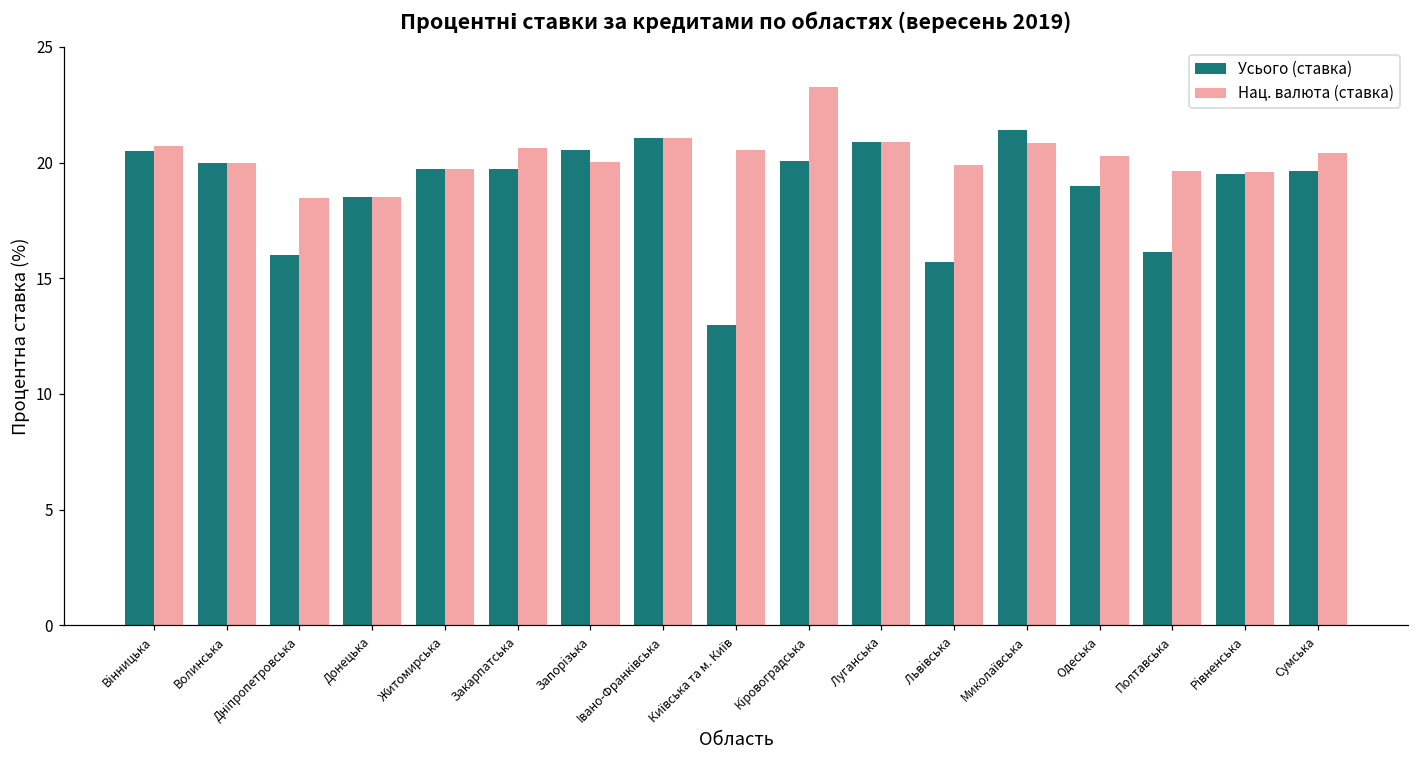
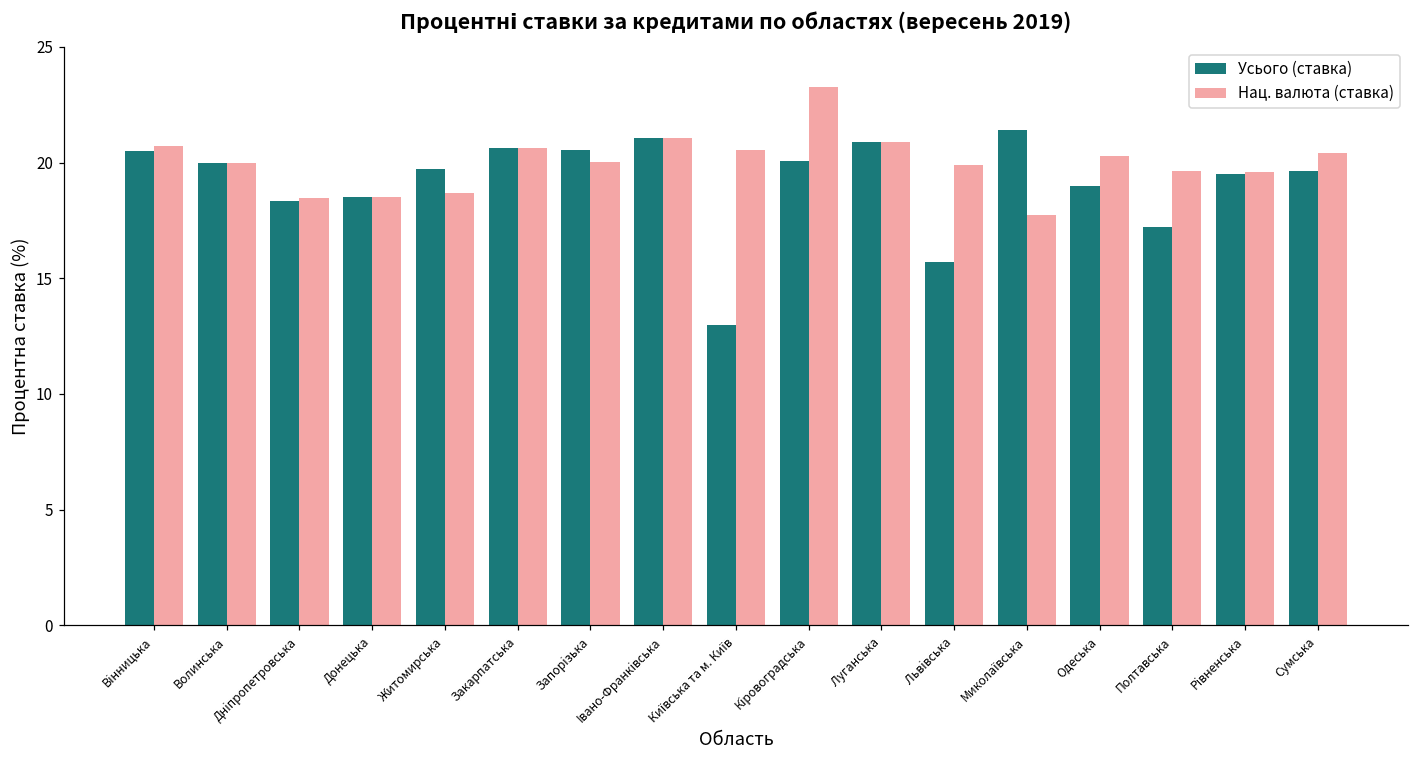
  {
    "Усього (ставка)": {
      "Вiнницька": 20.5,
      "Волинська": 20.0,
-     "Днiпропетровська": 16.0,
+     "Днiпропетровська": 18.3,
      "Донецька": 18.5,
      "Житомирська": 19.7,
-     "Закарпатська": 19.7,
+     "Закарпатська": 20.6,
      "Запорiзька": 20.5,
      "Iвано-Франкiвська": 21.1,
      "Київська та м. Київ": 13.0,
      "Кiровоградська": 20.1,
      "Луганська": 20.9,
      "Львiвська": 15.7,
      "Миколаївська": 21.4,
      "Одеська": 19.0,
-     "Полтавська": 16.1,
+     "Полтавська": 17.2,
      "Рiвненська": 19.5,
      "Сумська": 19.6
    },
    "Нац. валюта (ставка)": {
      "Вiнницька": 20.7,
      "Волинська": 20.0,
      "Днiпропетровська": 18.5,
      "Донецька": 18.5,
-     "Житомирська": 19.7,
+     "Житомирська": 18.7,
      "Закарпатська": 20.6,
      "Запорiзька": 20.0,
      "Iвано-Франкiвська": 21.1,
      "Київська та м. Київ": 20.5,
      "Кiровоградська": 23.3,
      "Луганська": 20.9,
      "Львiвська": 19.9,
-     "Миколаївська": 20.8,
+     "Миколаївська": 17.7,
      "Одеська": 20.3,
      "Полтавська": 19.6,
      "Рiвненська": 19.6,
      "Сумська": 20.4
    }
  }
